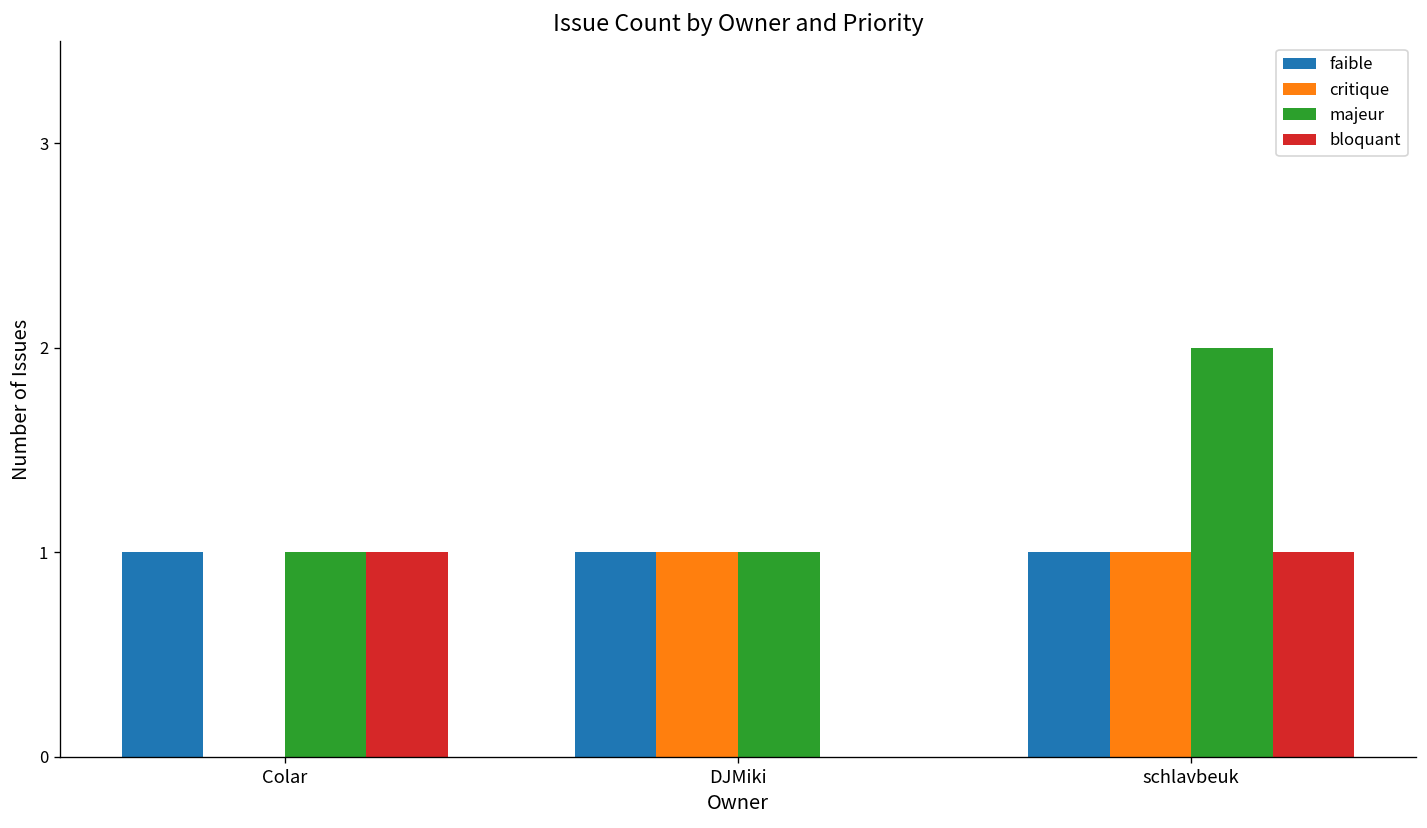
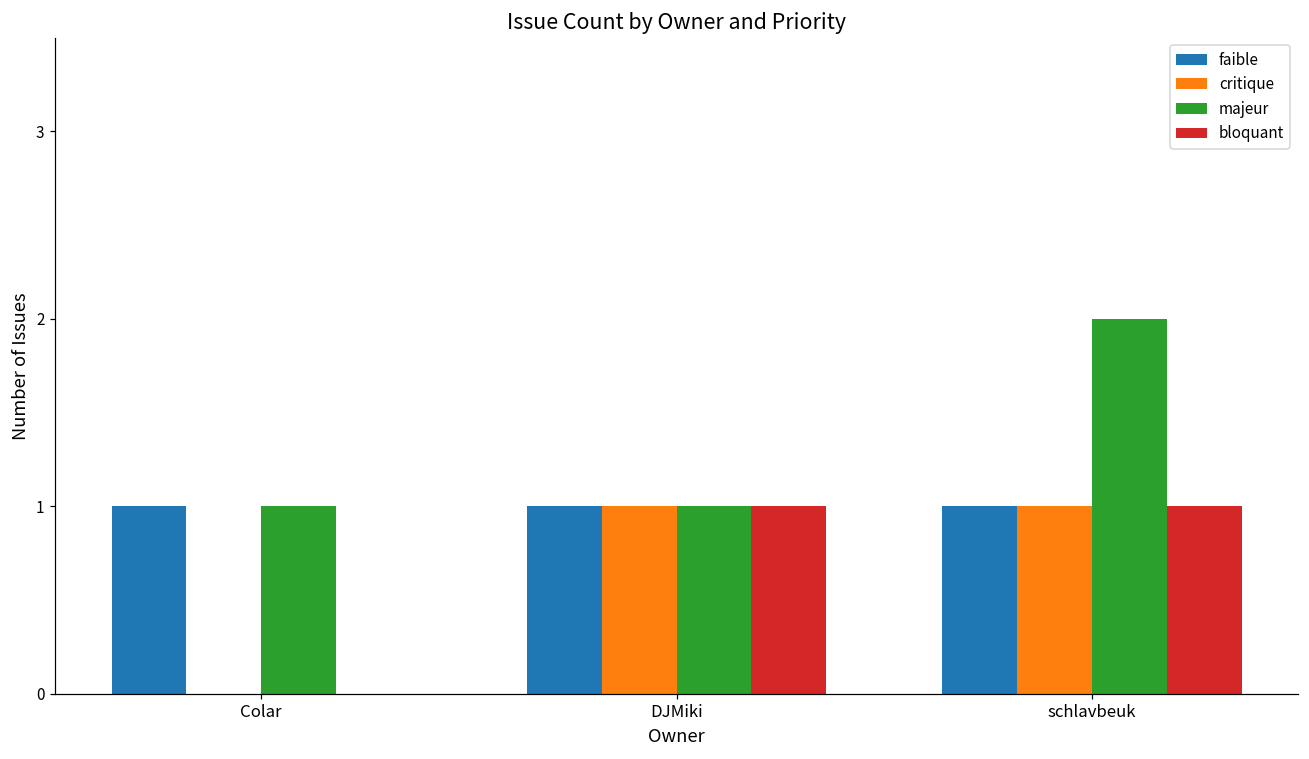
  {
    "faible": {
      "Colar": 1,
      "DJMiki": 1,
      "schlavbeuk": 1
    },
    "critique": {
      "Colar": 0,
      "DJMiki": 1,
      "schlavbeuk": 1
    },
    "majeur": {
      "Colar": 1,
      "DJMiki": 1,
      "schlavbeuk": 2
    },
    "bloquant": {
-     "Colar": 1,
-     "DJMiki": 0,
+     "Colar": 0,
+     "DJMiki": 1,
      "schlavbeuk": 1
    }
  }
